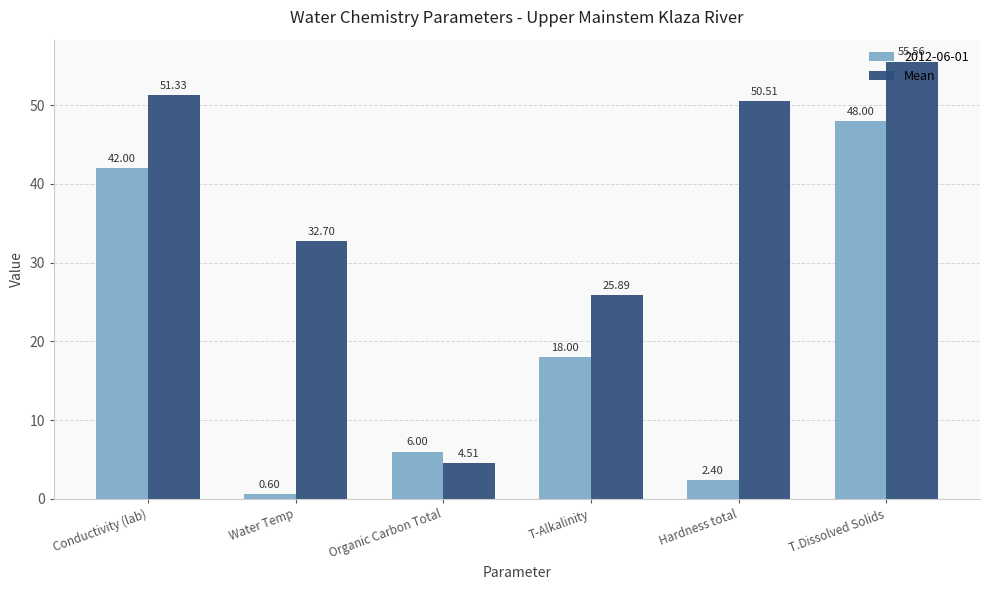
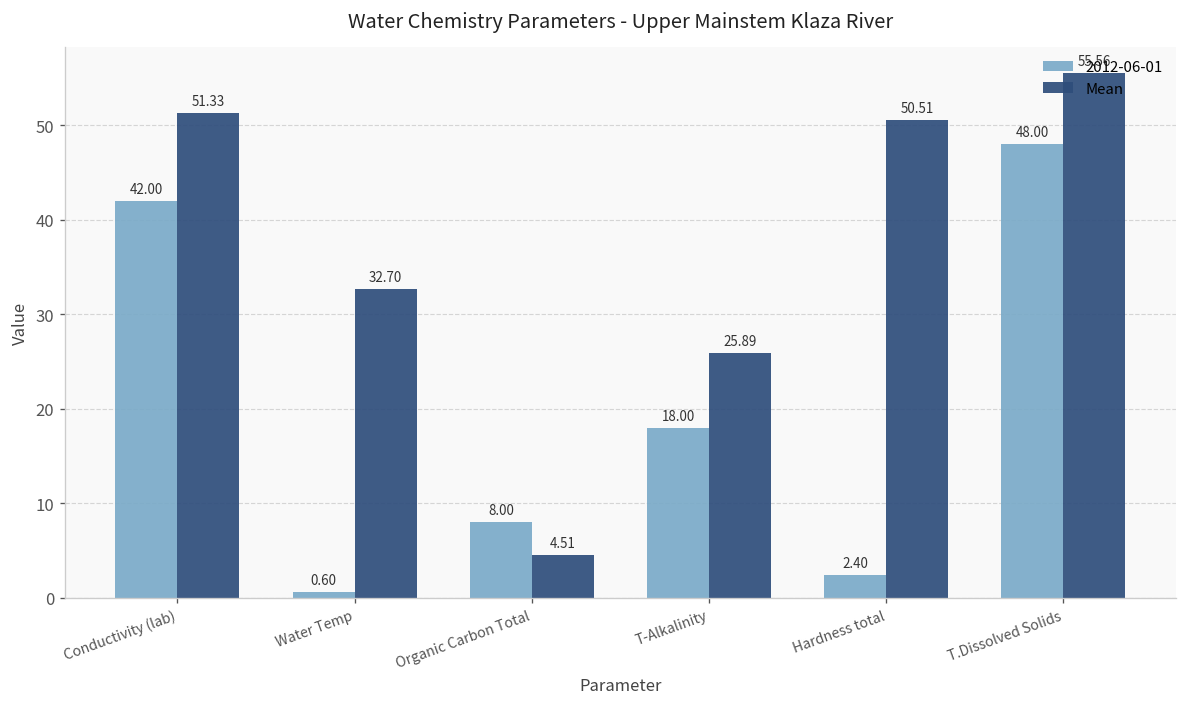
  {
    "2012-06-01": {
      "Conductivity (lab)": 42.00,
      "Water Temp": 0.60,
-     "Organic Carbon Total": 6.00,
+     "Organic Carbon Total": 8.00,
      "T-Alkalinity": 18.00,
      "Hardness total": 2.40,
      "T.Dissolved Solids": 48.00
    },
    "Mean": {
      "Conductivity (lab)": 51.33,
      "Water Temp": 32.70,
      "Organic Carbon Total": 4.51,
      "T-Alkalinity": 25.89,
      "Hardness total": 50.51,
      "T.Dissolved Solids": 55.56
    }
  }
